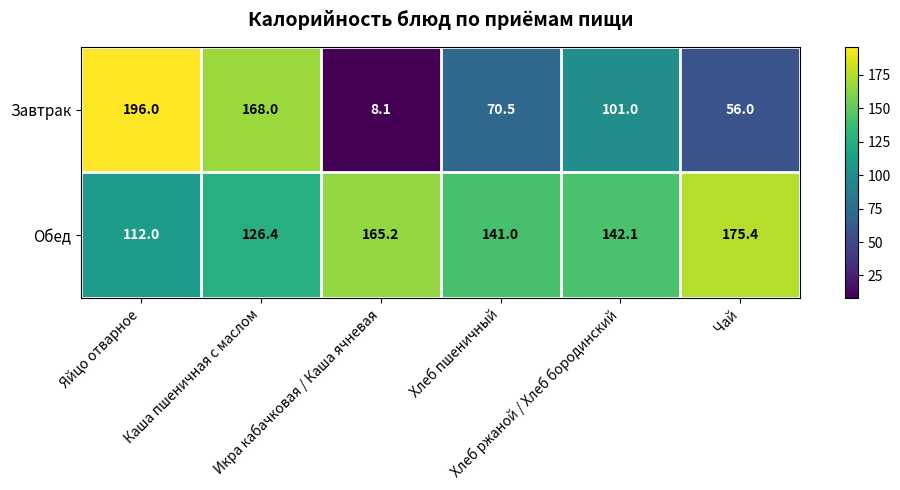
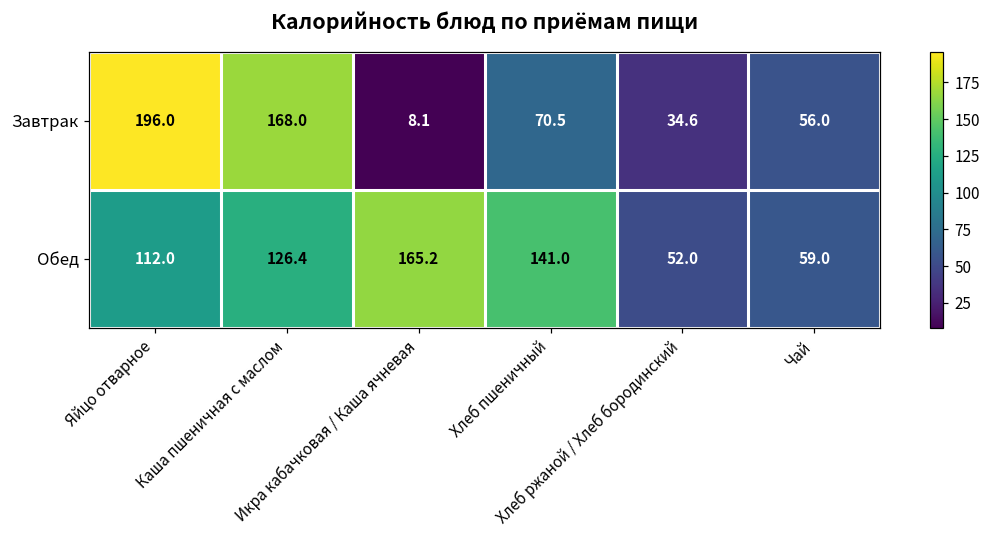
  {
    "Завтрак": {
      "Яйцо отварное": 196.0,
      "Каша пшеничная с маслом": 168.0,
      "Икра кабачковая / Каша ячневая": 8.1,
      "Хлеб пшеничный": 70.5,
-     "Хлеб ржаной / Хлеб бородинский": 101.0,
+     "Хлеб ржаной / Хлеб бородинский": 34.6,
      "Чай": 56.0
    },
    "Обед": {
      "Яйцо отварное": 112.0,
      "Каша пшеничная с маслом": 126.4,
      "Икра кабачковая / Каша ячневая": 165.2,
      "Хлеб пшеничный": 141.0,
-     "Хлеб ржаной / Хлеб бородинский": 142.1,
-     "Чай": 175.4
+     "Хлеб ржаной / Хлеб бородинский": 52.0,
+     "Чай": 59.0
    }
  }
